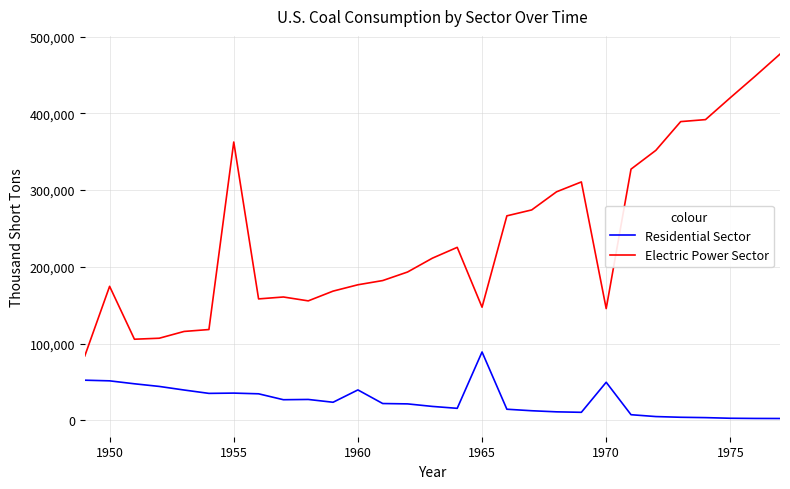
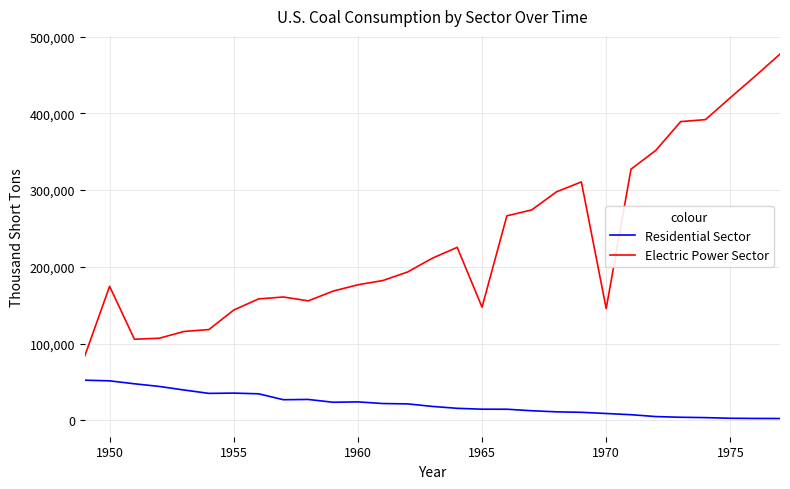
  {
    "Residential Sector": {
      "1950": "50,000",
      "1955": "40,000",
-     "1960": "40,000",
-     "1965": "90,000",
-     "1970": "50,000",
+     "1960": "20,000",
+     "1965": "10,000",
+     "1970": "10,000",
      "1975": "0"
    },
    "Electric Power Sector": {
      "1950": "170,000",
-     "1955": "360,000",
+     "1955": "140,000",
      "1960": "180,000",
      "1965": "150,000",
      "1970": "150,000",
      "1975": "420,000"
    }
  }
